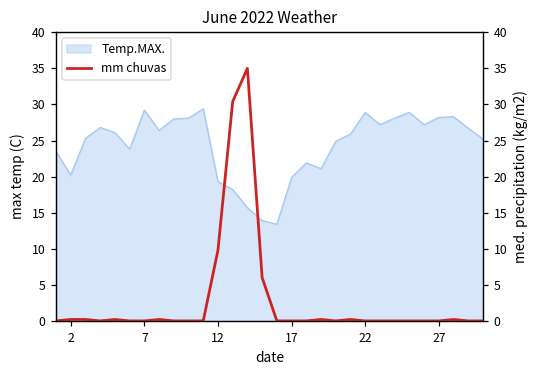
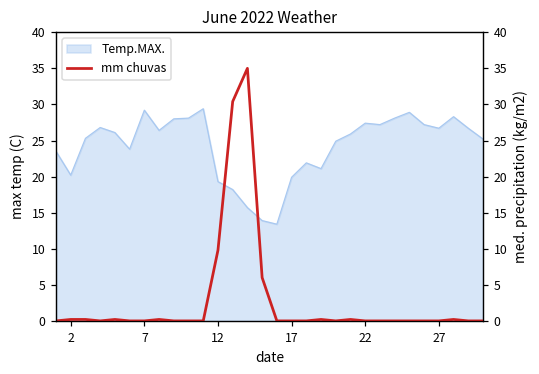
  {
    "Temp.MAX.": {
      "2": 20,
      "7": 29,
      "12": 19,
      "17": 20,
-     "22": 29,
-     "27": 28
+     "22": 27,
+     "27": 27
    },
    "mm chuvas": {
      "2": 0,
      "7": 0,
      "12": 10,
      "17": 0,
      "22": 0,
      "27": 0
    }
  }
